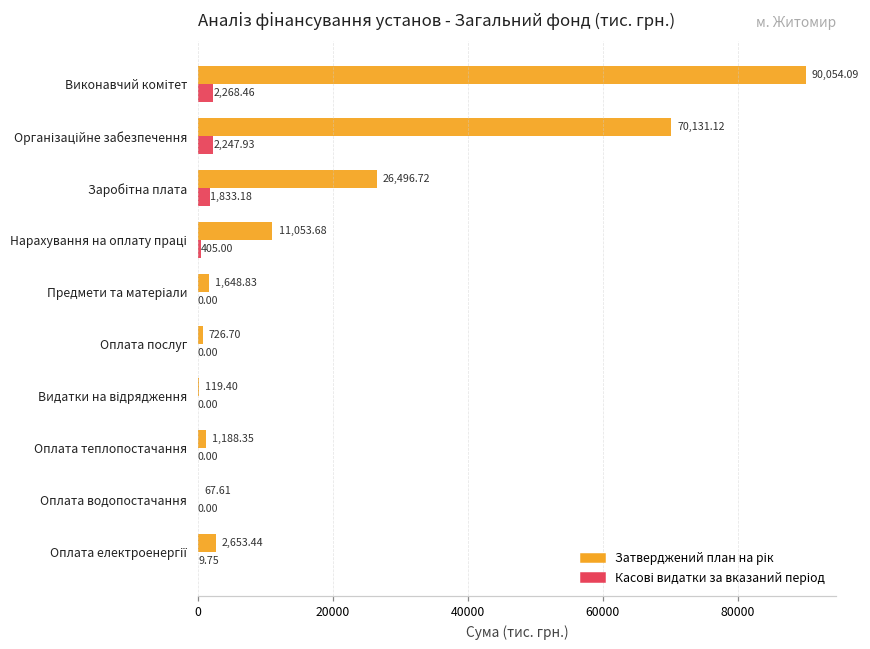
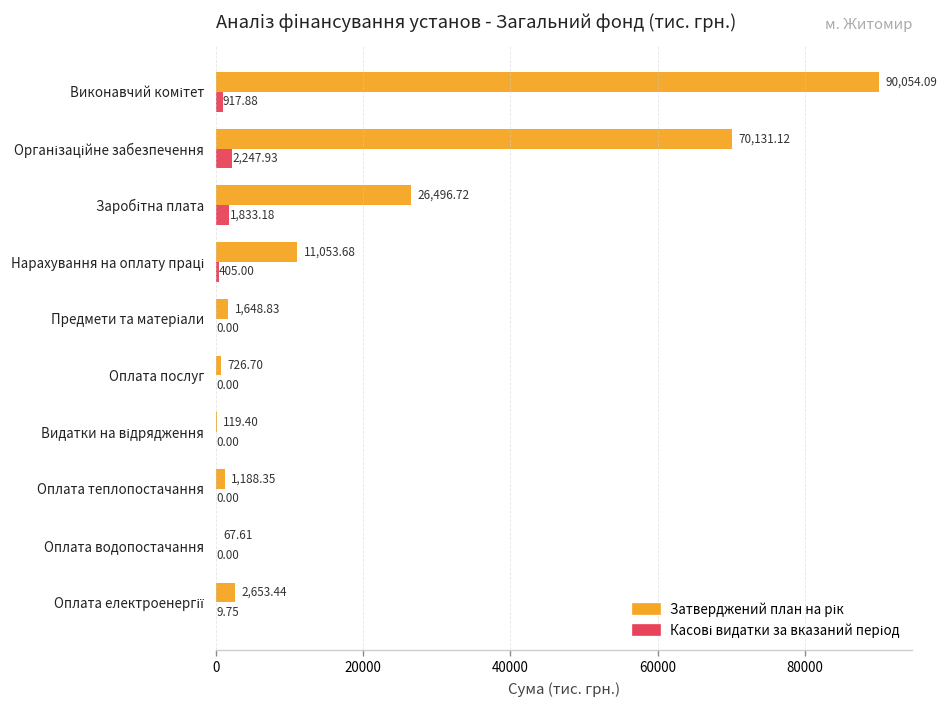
  {
    "Затверджений план на рік": {
      "Виконавчий комітет": "90,054.09",
      "Організаційне забезпечення": "70,131.12",
      "Заробітна плата": "26,496.72",
      "Нарахування на оплату праці": "11,053.68",
      "Предмети та матеріали": "1,648.83",
      "Оплата послуг": "726.70",
      "Видатки на відрядження": "119.40",
      "Оплата теплопостачання": "1,188.35",
      "Оплата водопостачання": "67.61",
      "Оплата електроенергії": "2,653.44"
    },
    "Касові видатки за вказаний період": {
-     "Виконавчий комітет": "2,268.46",
+     "Виконавчий комітет": "917.88",
      "Організаційне забезпечення": "2,247.93",
      "Заробітна плата": "1,833.18",
      "Нарахування на оплату праці": "405.00",
      "Предмети та матеріали": "0.00",
      "Оплата послуг": "0.00",
      "Видатки на відрядження": "0.00",
      "Оплата теплопостачання": "0.00",
      "Оплата водопостачання": "0.00",
      "Оплата електроенергії": "9.75"
    }
  }
